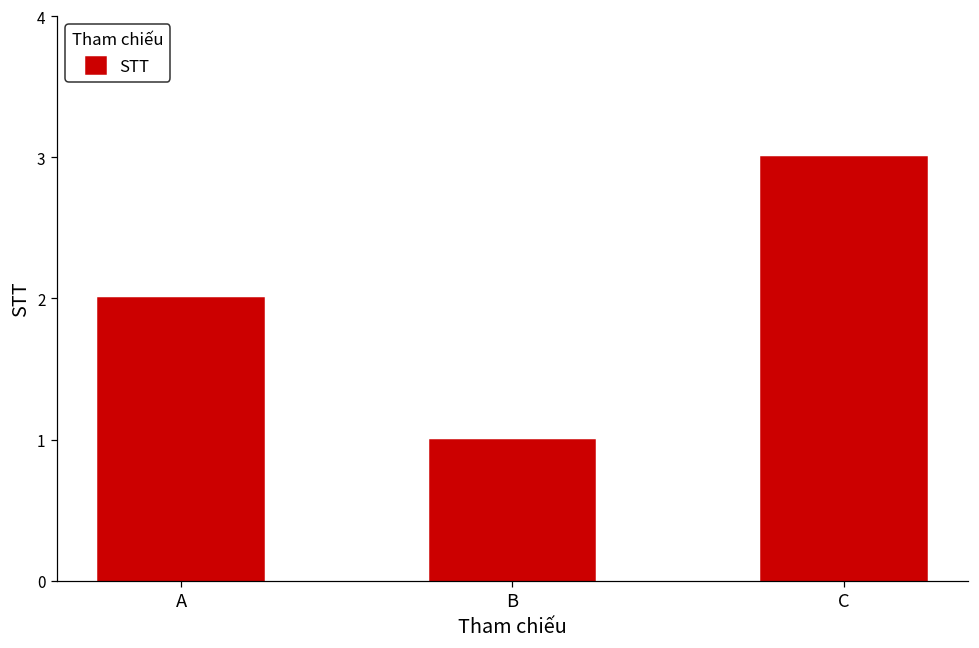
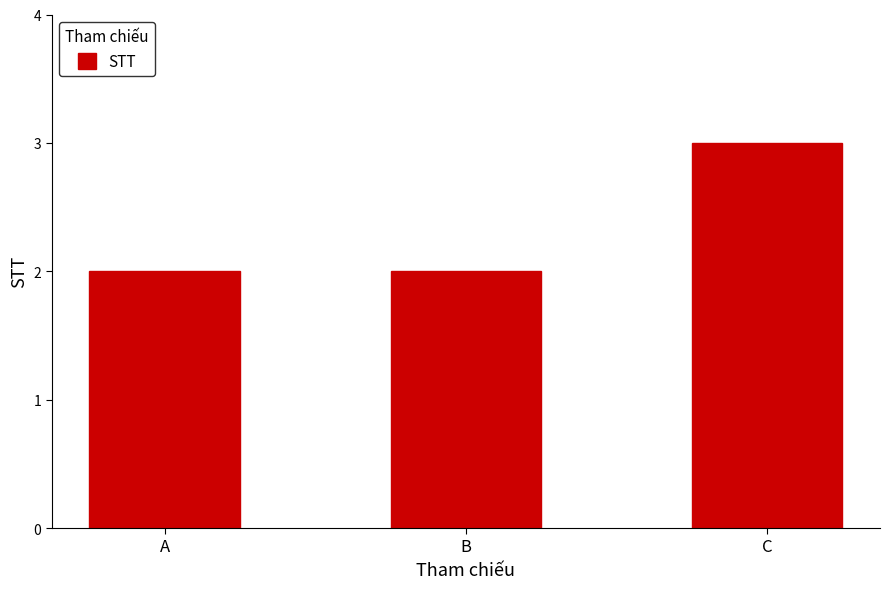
  {
    "A": 2,
-   "B": 1,
+   "B": 2,
    "C": 3
  }
